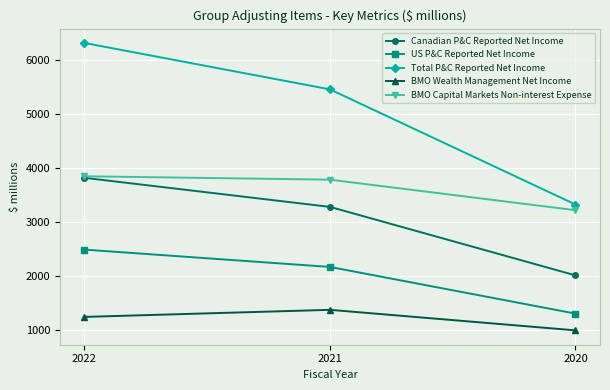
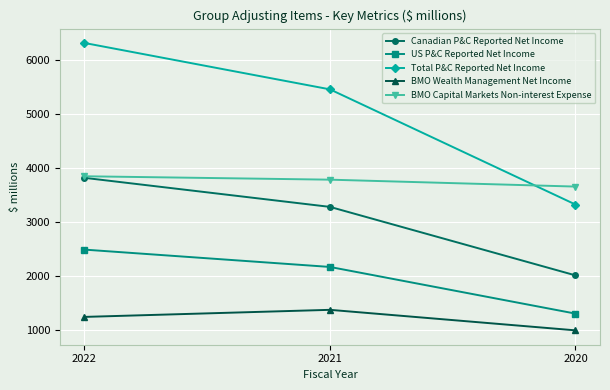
  {
    "BMO Capital Markets Non-interest Expense": {
      "2021": 3800,
-     "2020": 3200
+     "2020": 3700
    }
  }
